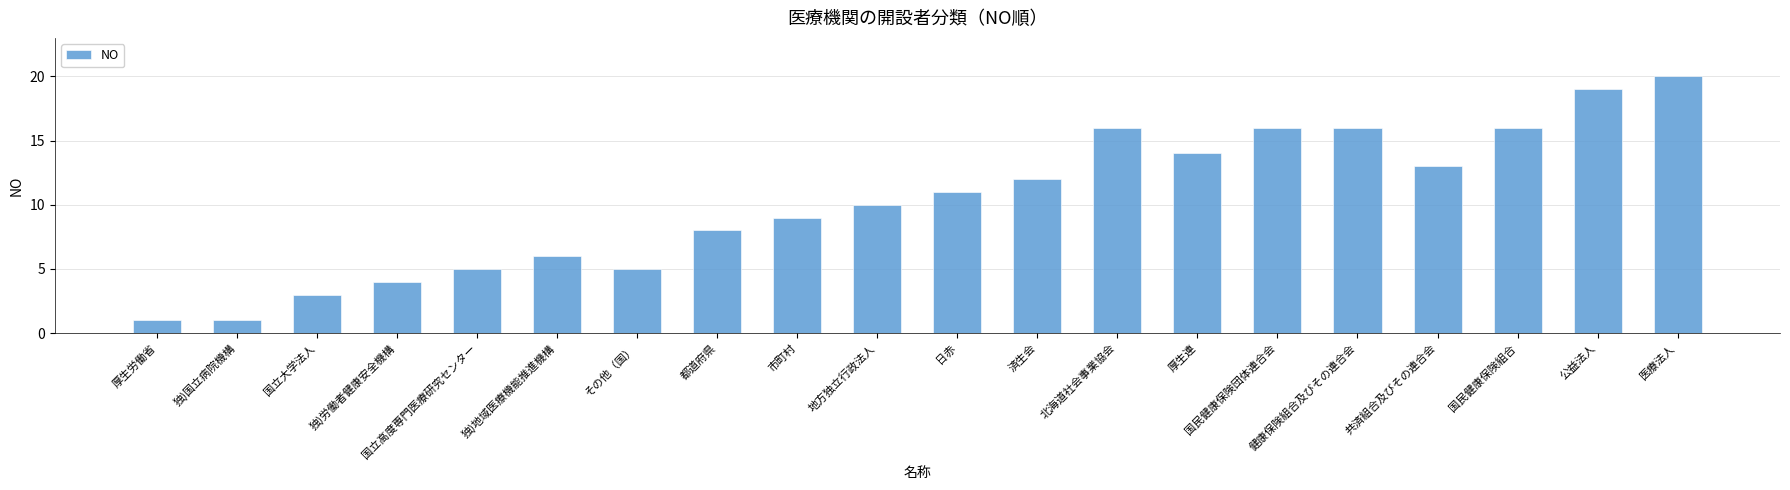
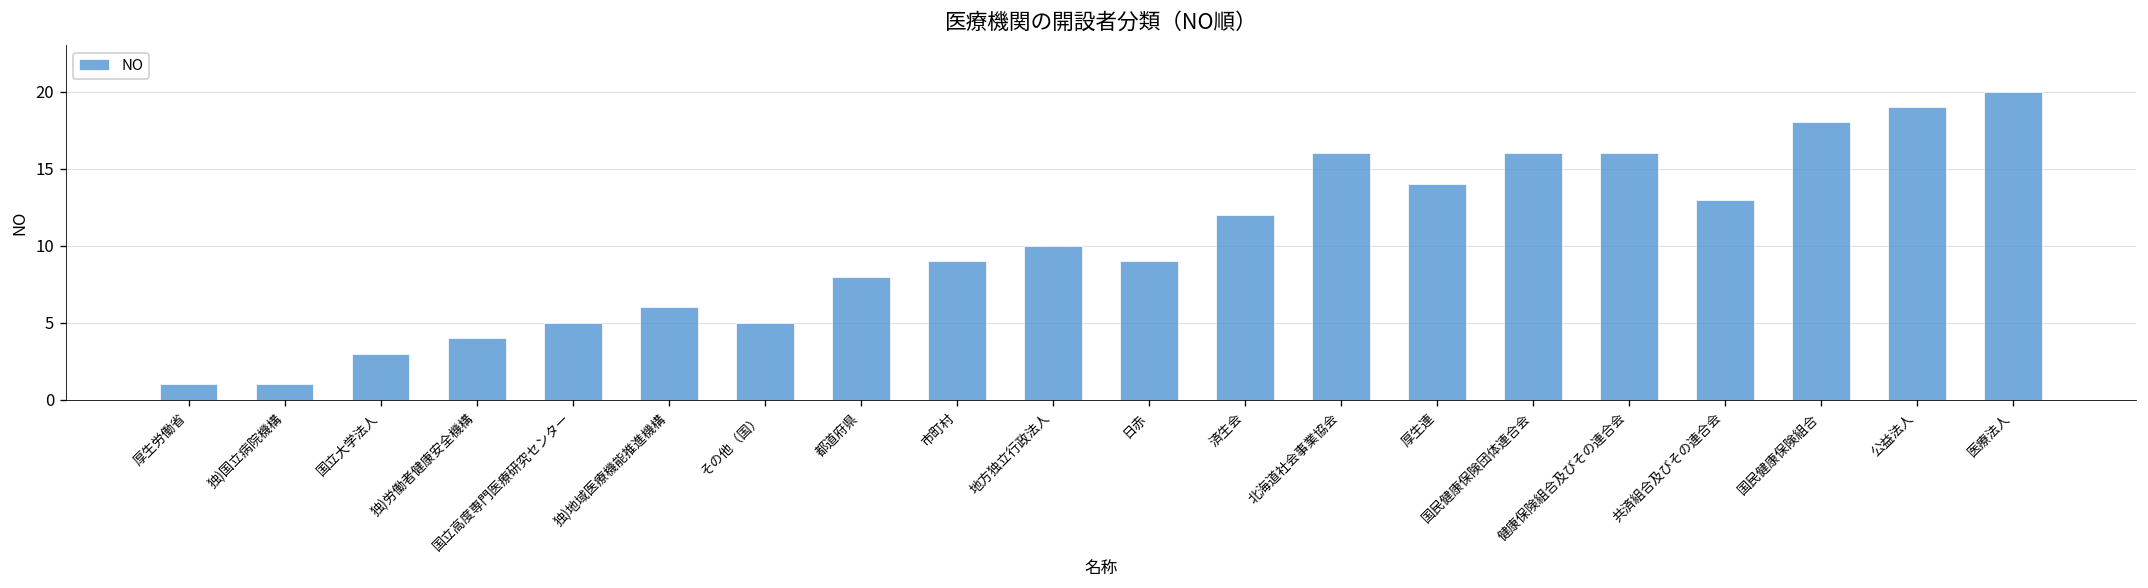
  {
    "厚生労働省": 1,
    "独)国立病院機構": 1,
    "国立大学法人": 3,
    "独)労働者健康安全機構": 4,
    "国立高度専門医療研究センター": 5,
    "独)地域医療機能推進機構": 6,
    "その他（国）": 5,
    "都道府県": 8,
    "市町村": 9,
    "地方独立行政法人": 10,
-   "日赤": 11,
+   "日赤": 9,
    "済生会": 12,
    "北海道社会事業協会": 16,
    "厚生連": 14,
    "国民健康保険団体連合会": 16,
    "健康保険組合及びその連合会": 16,
    "共済組合及びその連合会": 13,
-   "国民健康保険組合": 16,
+   "国民健康保険組合": 18,
    "公益法人": 19,
    "医療法人": 20
  }
